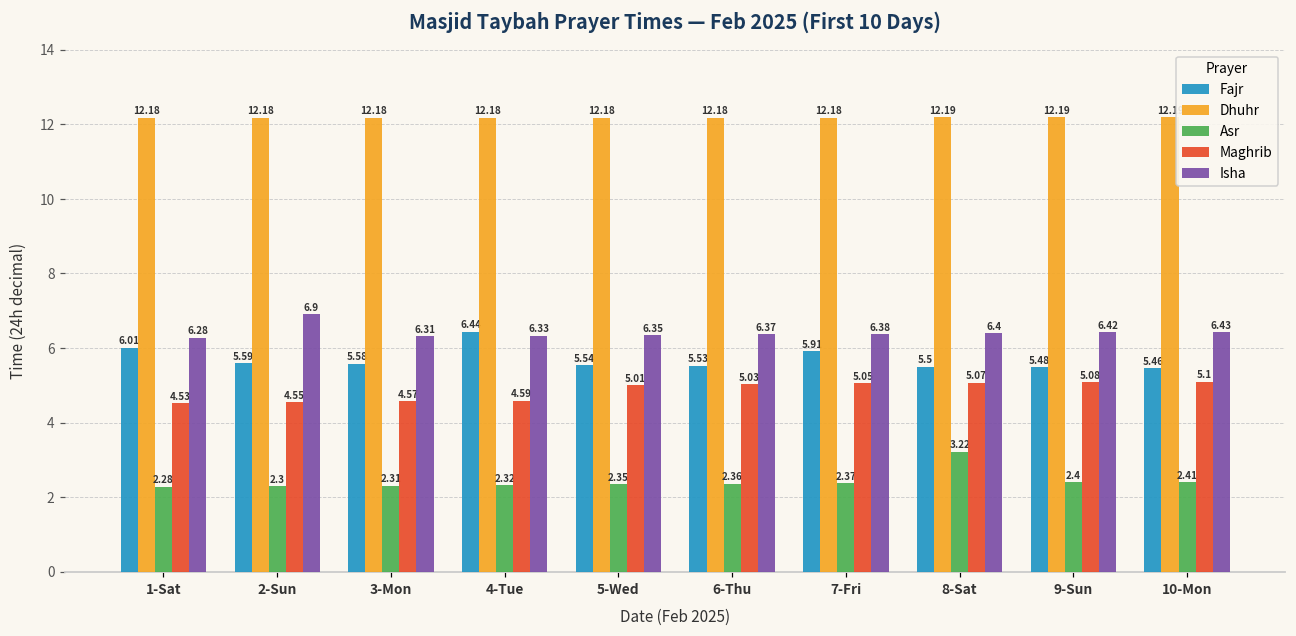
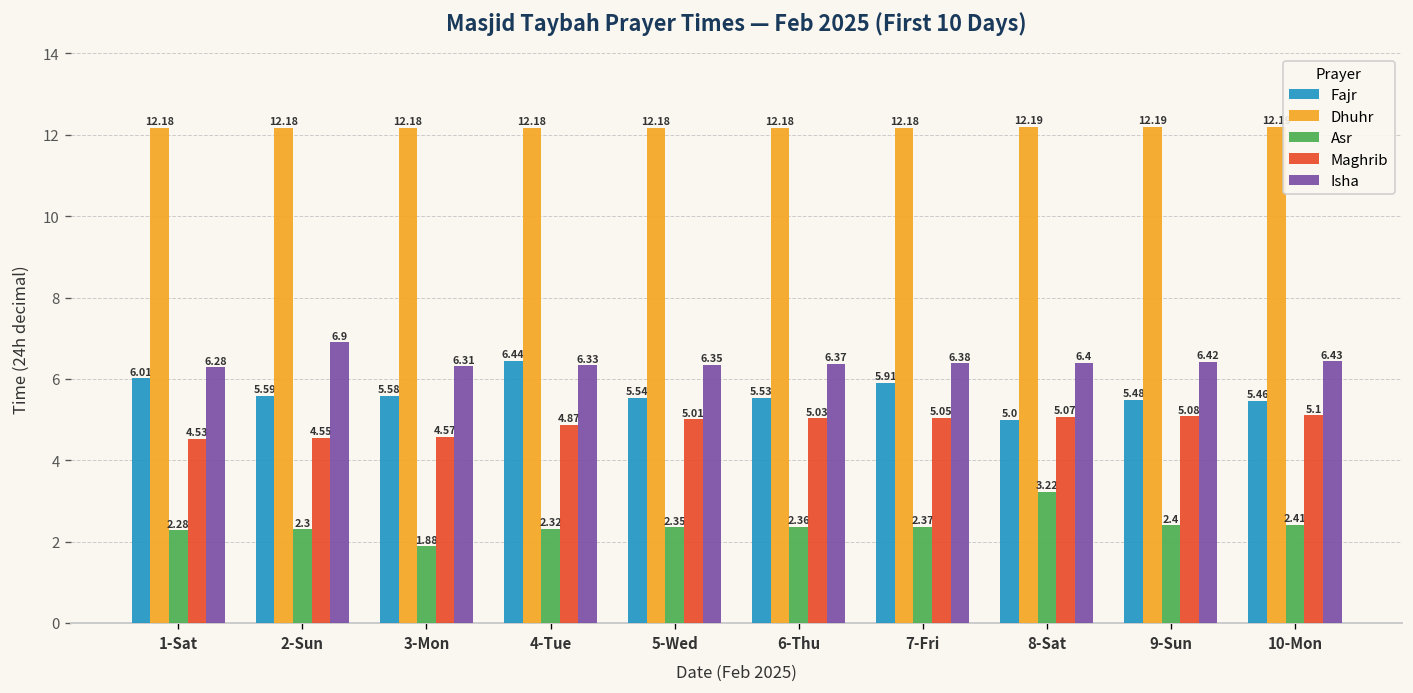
  {
    "Fajr": {
      "1-Sat": 6.01,
      "2-Sun": 5.59,
      "3-Mon": 5.58,
      "4-Tue": 6.44,
      "5-Wed": 5.54,
      "6-Thu": 5.53,
      "7-Fri": 5.91,
-     "8-Sat": 5.5,
+     "8-Sat": 5.0,
      "9-Sun": 5.48,
      "10-Mon": 5.46
    },
    "Dhuhr": {
      "1-Sat": 12.18,
      "2-Sun": 12.18,
      "3-Mon": 12.18,
      "4-Tue": 12.18,
      "5-Wed": 12.18,
      "6-Thu": 12.18,
      "7-Fri": 12.18,
      "8-Sat": 12.19,
      "9-Sun": 12.19
    },
    "Asr": {
      "1-Sat": 2.28,
      "2-Sun": 2.3,
-     "3-Mon": 2.31,
+     "3-Mon": 1.88,
      "4-Tue": 2.32,
      "5-Wed": 2.35,
      "6-Thu": 2.36,
      "7-Fri": 2.37,
      "8-Sat": 3.22,
      "9-Sun": 2.4,
      "10-Mon": 2.41
    },
    "Maghrib": {
      "1-Sat": 4.53,
      "2-Sun": 4.55,
      "3-Mon": 4.57,
-     "4-Tue": 4.59,
+     "4-Tue": 4.87,
      "5-Wed": 5.01,
      "6-Thu": 5.03,
      "7-Fri": 5.05,
      "8-Sat": 5.07,
      "9-Sun": 5.08,
      "10-Mon": 5.1
    },
    "Isha": {
      "1-Sat": 6.28,
      "2-Sun": 6.9,
      "3-Mon": 6.31,
      "4-Tue": 6.33,
      "5-Wed": 6.35,
      "6-Thu": 6.37,
      "7-Fri": 6.38,
      "8-Sat": 6.4,
      "9-Sun": 6.42,
      "10-Mon": 6.43
    }
  }
